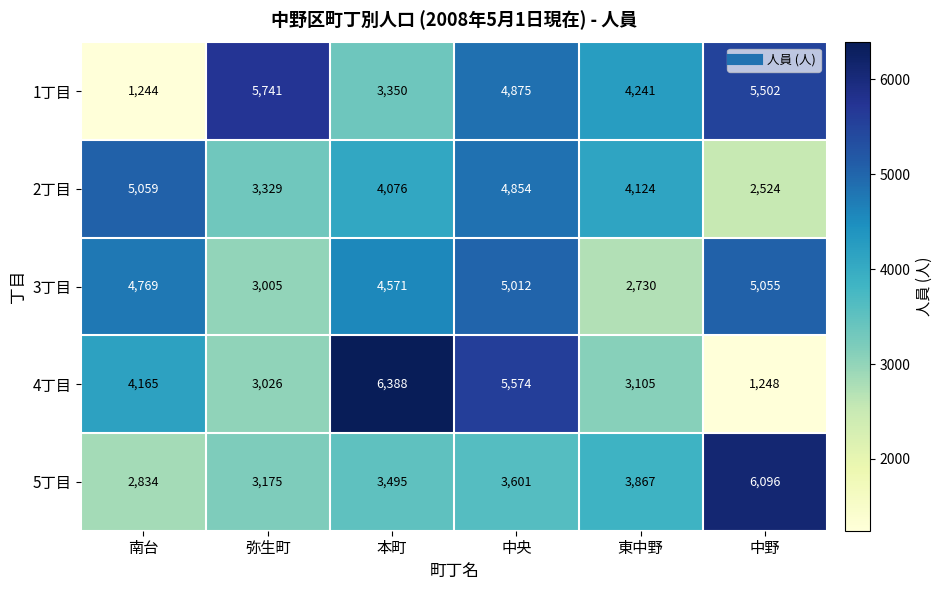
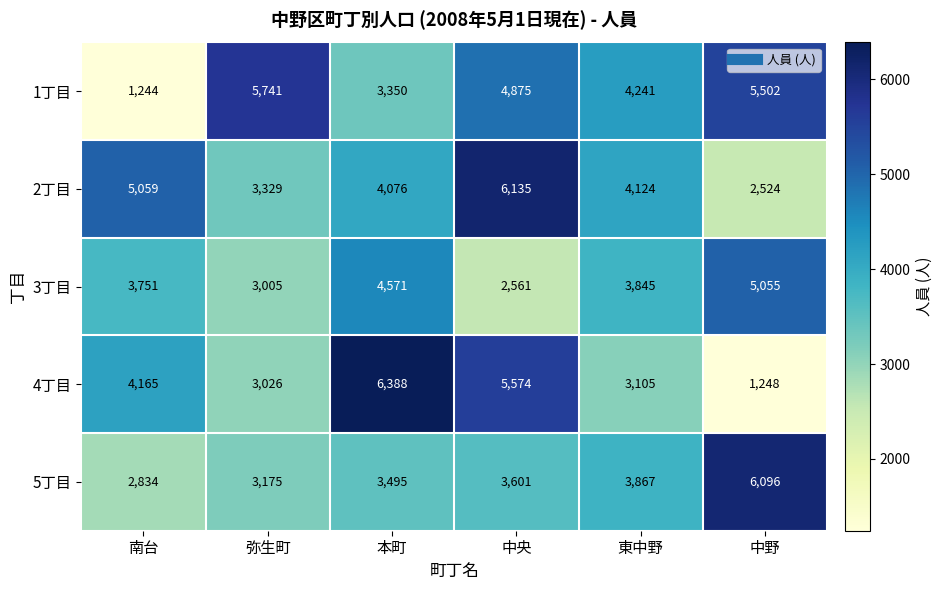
  {
    "1丁目": {
      "南台": "1,244",
      "弥生町": "5,741",
      "本町": "3,350",
      "中央": "4,875",
      "東中野": "4,241",
      "中野": "5,502"
    },
    "2丁目": {
      "南台": "5,059",
      "弥生町": "3,329",
      "本町": "4,076",
-     "中央": "4,854",
+     "中央": "6,135",
      "東中野": "4,124",
      "中野": "2,524"
    },
    "3丁目": {
-     "南台": "4,769",
+     "南台": "3,751",
      "弥生町": "3,005",
      "本町": "4,571",
-     "中央": "5,012",
-     "東中野": "2,730",
+     "中央": "2,561",
+     "東中野": "3,845",
      "中野": "5,055"
    },
    "4丁目": {
      "南台": "4,165",
      "弥生町": "3,026",
      "本町": "6,388",
      "中央": "5,574",
      "東中野": "3,105",
      "中野": "1,248"
    },
    "5丁目": {
      "南台": "2,834",
      "弥生町": "3,175",
      "本町": "3,495",
      "中央": "3,601",
      "東中野": "3,867",
      "中野": "6,096"
    }
  }
